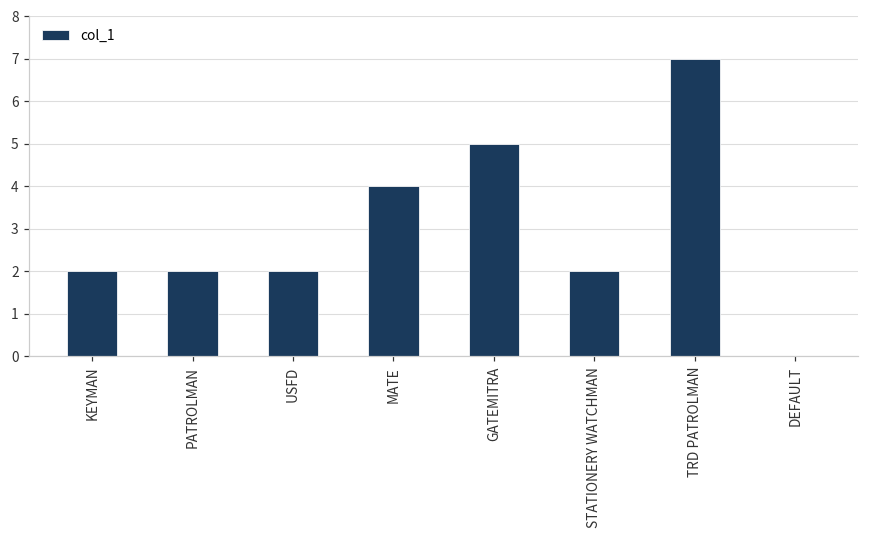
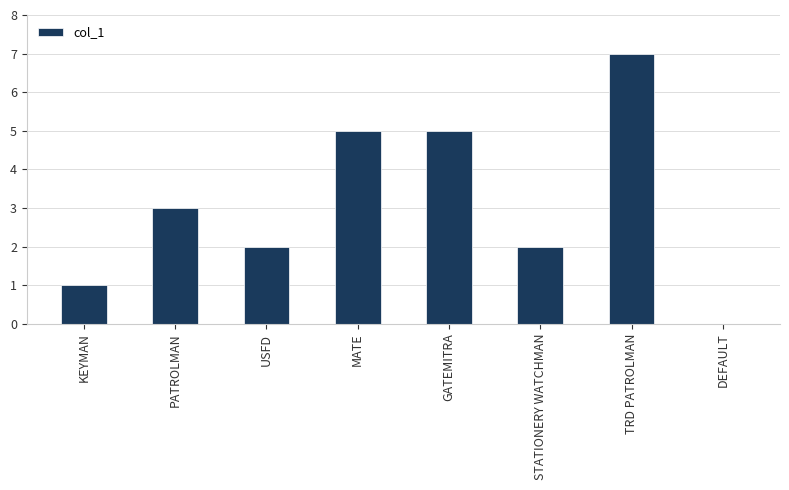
  {
-   "KEYMAN": 2,
-   "PATROLMAN": 2,
+   "KEYMAN": 1,
+   "PATROLMAN": 3,
    "USFD": 2,
-   "MATE": 4,
+   "MATE": 5,
    "GATEMITRA": 5,
    "STATIONERY WATCHMAN": 2,
    "TRD PATROLMAN": 7,
    "DEFAULT": 0
  }
